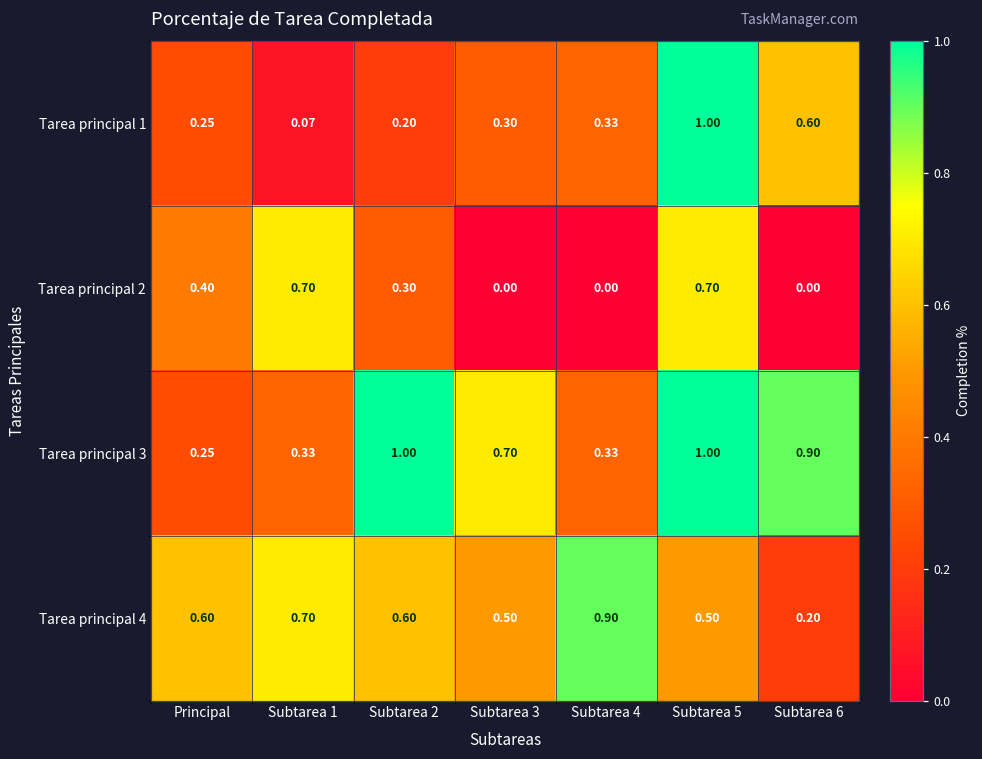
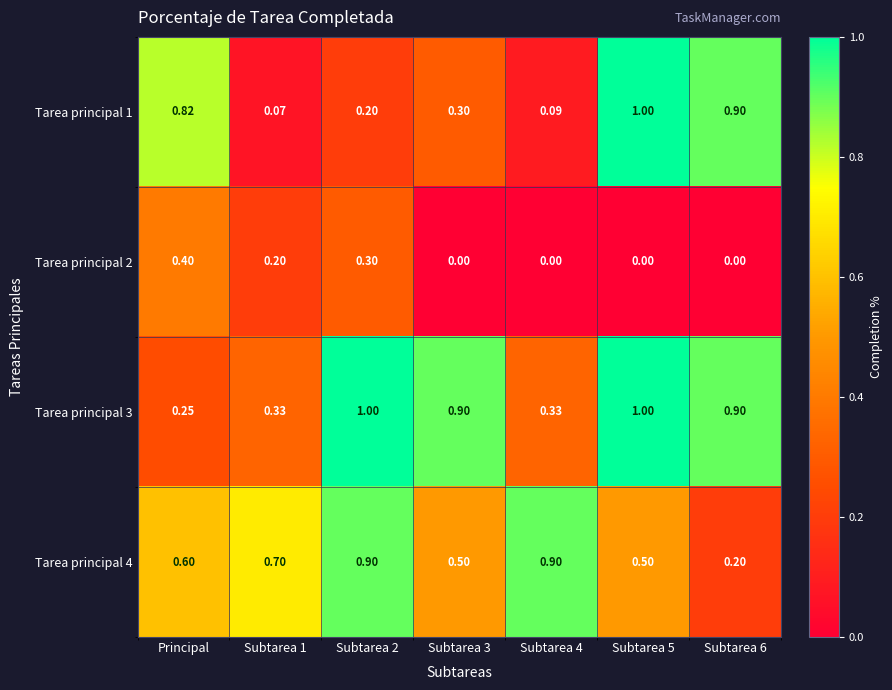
  {
    "Tarea principal 1": {
-     "Principal": 0.25,
+     "Principal": 0.82,
      "Subtarea 1": 0.07,
      "Subtarea 2": 0.20,
      "Subtarea 3": 0.30,
-     "Subtarea 4": 0.33,
+     "Subtarea 4": 0.09,
      "Subtarea 5": 1.00,
-     "Subtarea 6": 0.60
+     "Subtarea 6": 0.90
    },
    "Tarea principal 2": {
      "Principal": 0.40,
-     "Subtarea 1": 0.70,
+     "Subtarea 1": 0.20,
      "Subtarea 2": 0.30,
      "Subtarea 3": 0.00,
      "Subtarea 4": 0.00,
-     "Subtarea 5": 0.70,
+     "Subtarea 5": 0.00,
      "Subtarea 6": 0.00
    },
    "Tarea principal 3": {
      "Principal": 0.25,
      "Subtarea 1": 0.33,
      "Subtarea 2": 1.00,
-     "Subtarea 3": 0.70,
+     "Subtarea 3": 0.90,
      "Subtarea 4": 0.33,
      "Subtarea 5": 1.00,
      "Subtarea 6": 0.90
    },
    "Tarea principal 4": {
      "Principal": 0.60,
      "Subtarea 1": 0.70,
-     "Subtarea 2": 0.60,
+     "Subtarea 2": 0.90,
      "Subtarea 3": 0.50,
      "Subtarea 4": 0.90,
      "Subtarea 5": 0.50,
      "Subtarea 6": 0.20
    }
  }
